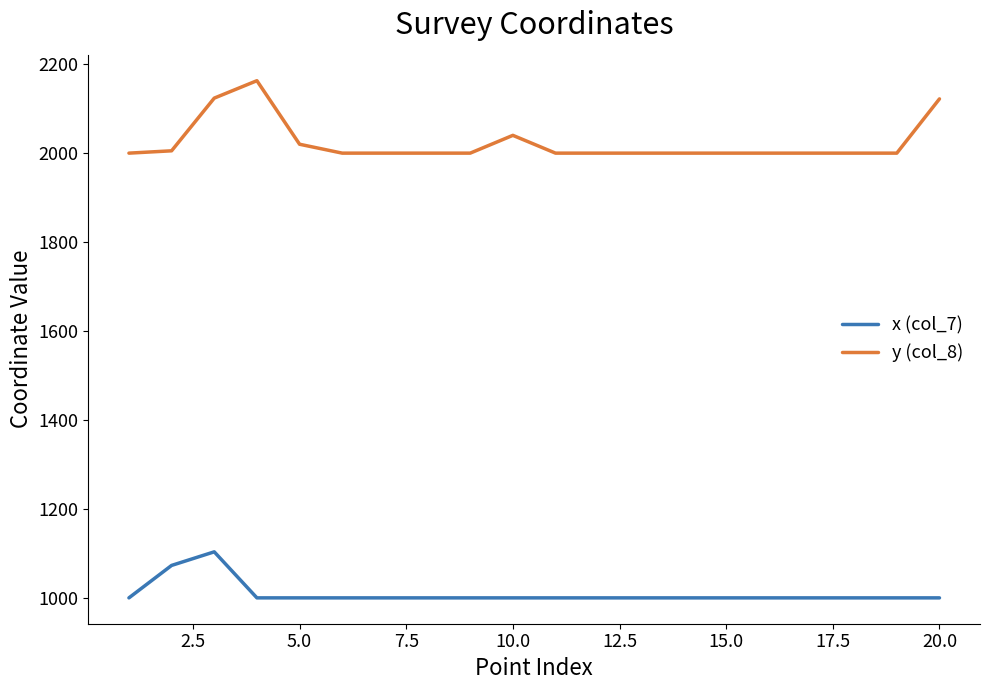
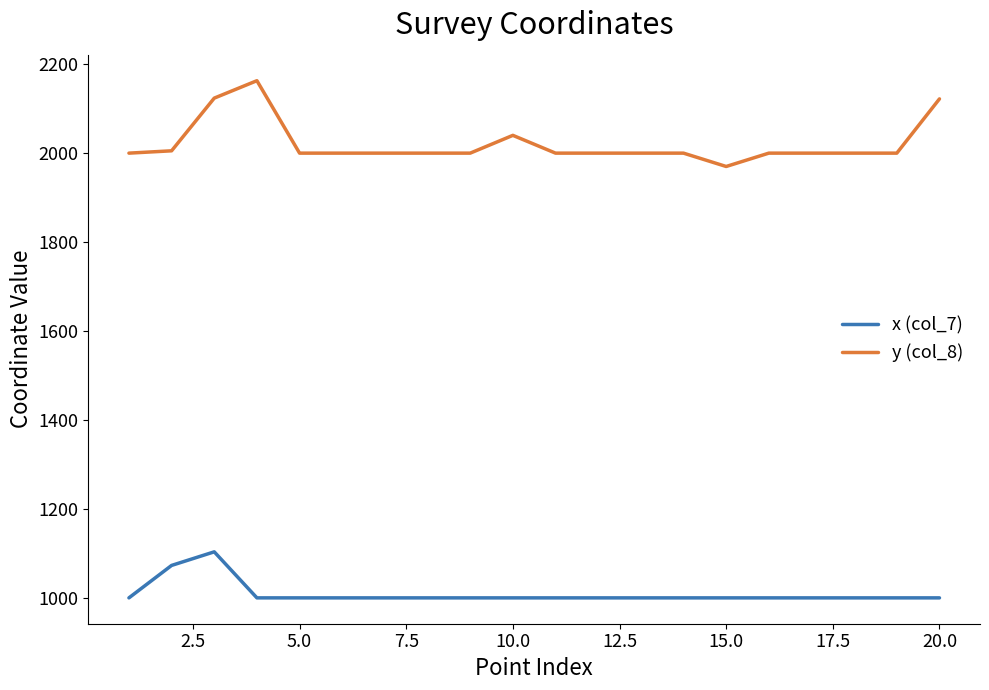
  {
    "x (col_7)": {
      "5.0": 1000,
      "10.0": 1000,
      "15.0": 1000,
      "20.0": 1000
    },
    "y (col_8)": {
-     "5.0": 2020,
+     "5.0": 2000,
      "10.0": 2040,
-     "15.0": 2000,
+     "15.0": 1970,
      "20.0": 2120
    }
  }
